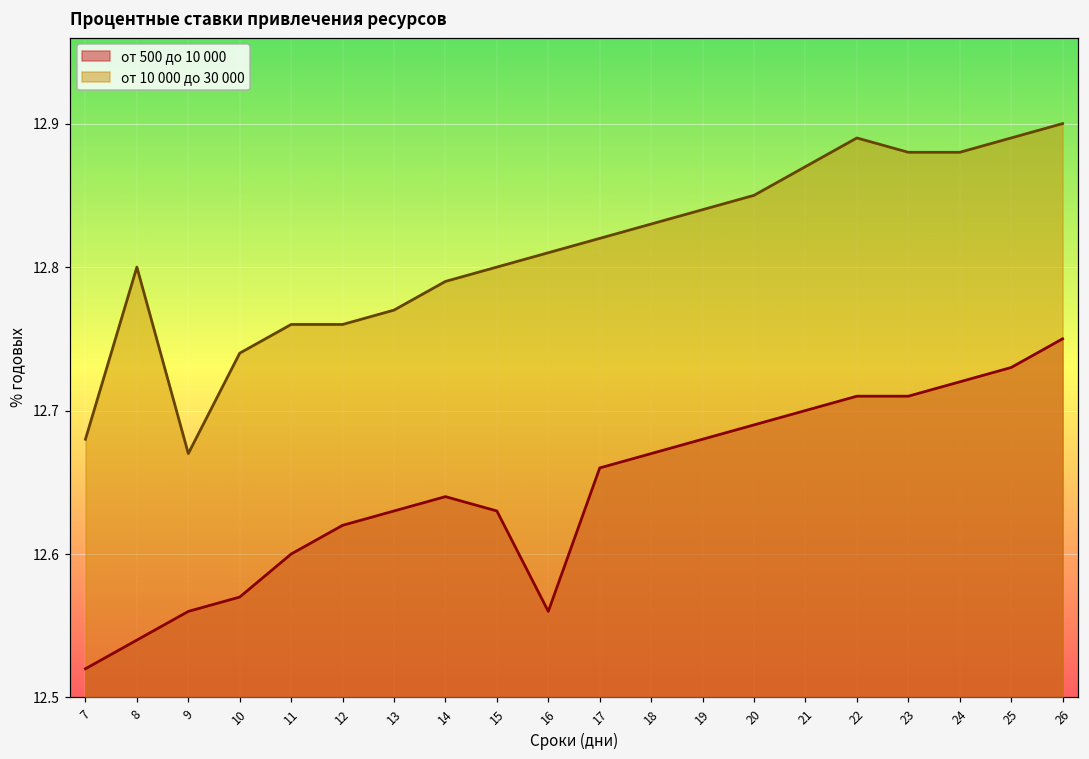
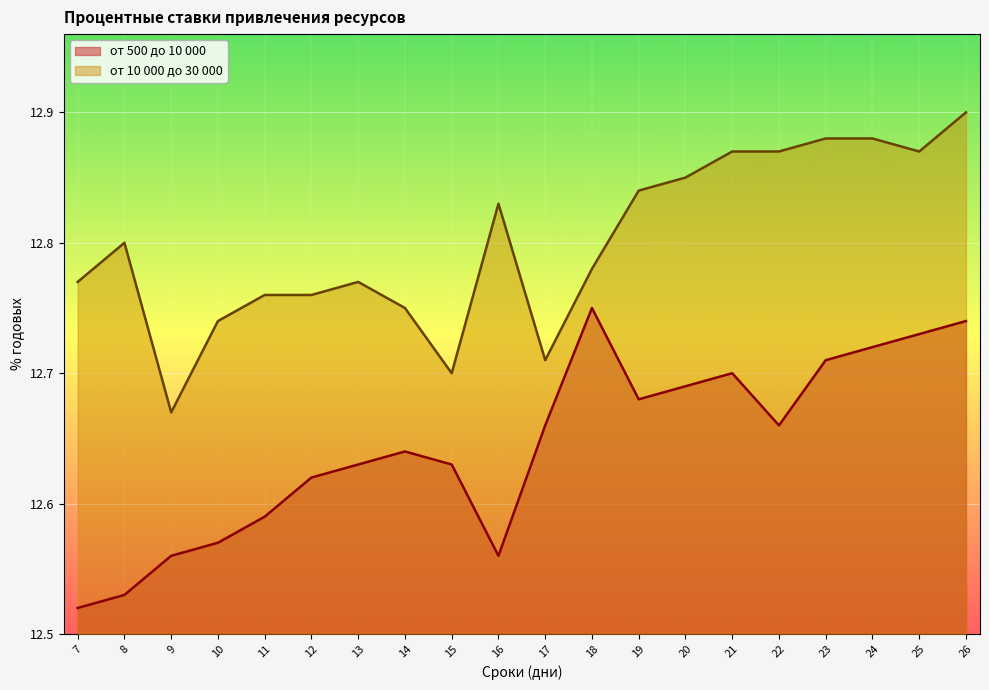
  {
    "от 500 до 10 000": {
      "7": 12.52,
-     "8": 12.54,
+     "8": 12.53,
      "9": 12.56,
      "10": 12.57,
-     "11": 12.60,
+     "11": 12.59,
      "12": 12.62,
      "13": 12.63,
      "14": 12.64,
      "15": 12.63,
      "16": 12.56,
      "17": 12.66,
-     "18": 12.67,
+     "18": 12.75,
      "19": 12.68,
      "20": 12.69,
      "21": 12.70,
-     "22": 12.71,
+     "22": 12.66,
      "23": 12.71,
      "24": 12.72,
      "25": 12.73,
-     "26": 12.75
+     "26": 12.74
    },
    "от 10 000 до 30 000": {
-     "7": 12.68,
+     "7": 12.77,
      "8": 12.80,
      "9": 12.67,
      "10": 12.74,
      "11": 12.76,
      "12": 12.76,
      "13": 12.77,
-     "14": 12.79,
-     "15": 12.8,
-     "16": 12.81,
-     "17": 12.82,
-     "18": 12.83,
+     "14": 12.75,
+     "15": 12.7,
+     "16": 12.83,
+     "17": 12.71,
+     "18": 12.78,
      "19": 12.84,
      "20": 12.85,
      "21": 12.87,
-     "22": 12.89,
+     "22": 12.87,
      "23": 12.88,
      "24": 12.88,
-     "25": 12.89,
+     "25": 12.87,
      "26": 12.90
    }
  }
